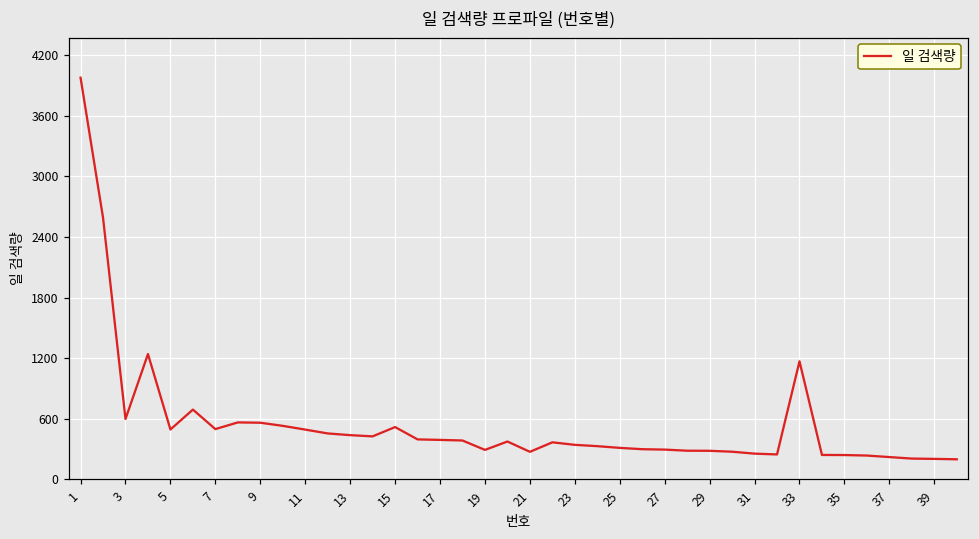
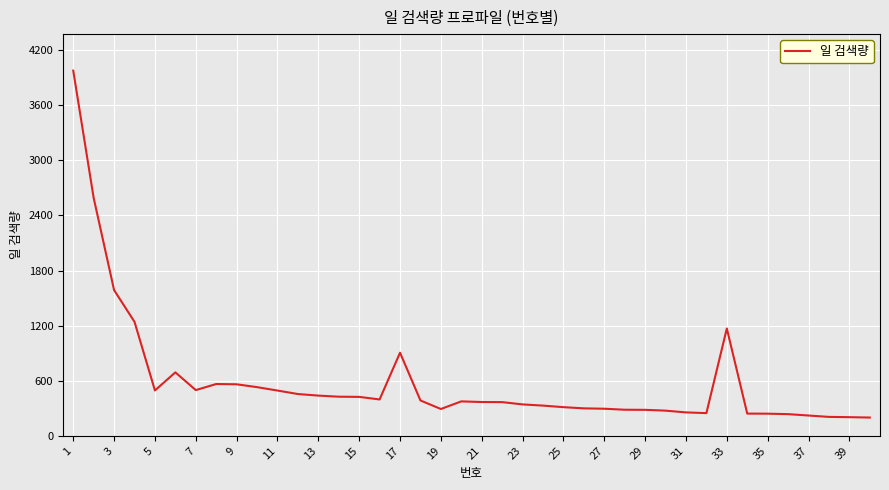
  {
    "1": 4000,
-   "3": 600,
+   "3": 1600,
    "5": 500,
    "7": 500,
    "9": 600,
    "11": 500,
    "13": 400,
-   "15": 500,
-   "17": 400,
+   "15": 400,
+   "17": 900,
    "19": 300,
-   "21": 300,
+   "21": 400,
    "23": 300,
    "25": 300,
    "27": 300,
    "29": 300,
    "31": 300,
    "33": 1200,
    "35": 200,
    "37": 200,
    "39": 200
  }
